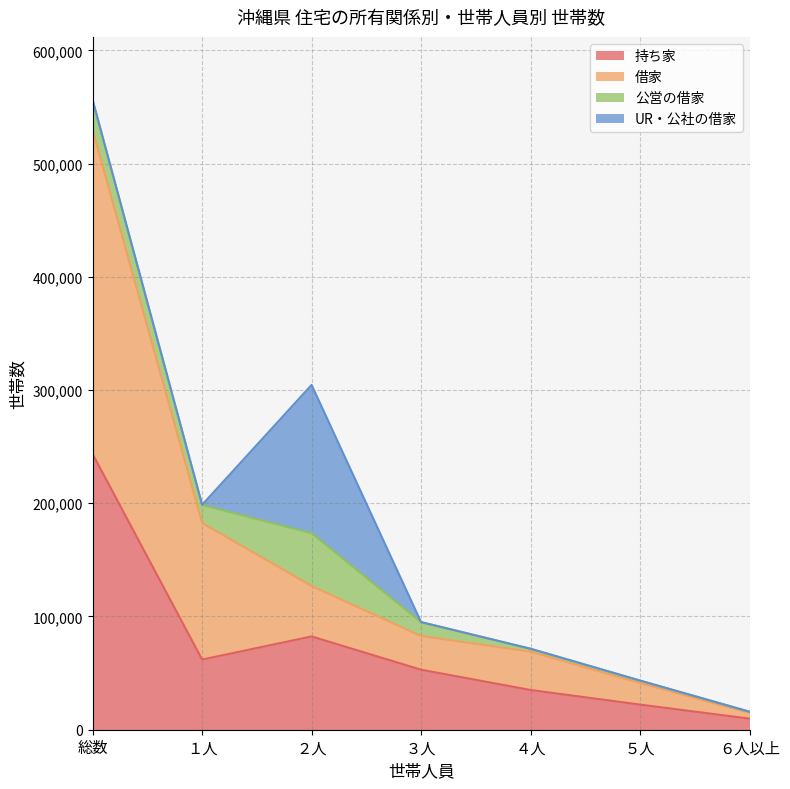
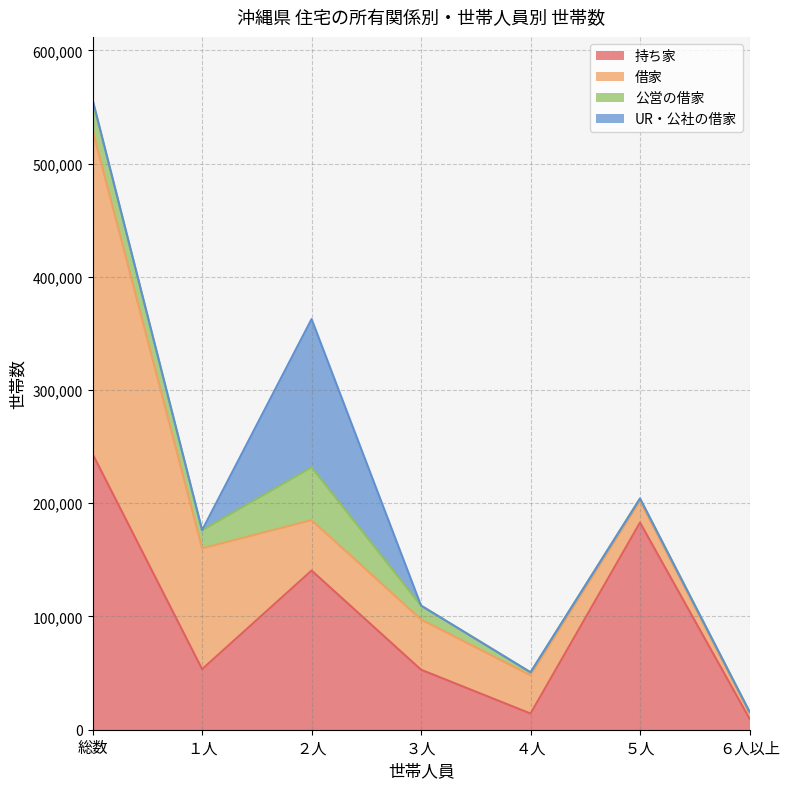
  {
    "持ち家": {
      "総数": "243,000",
-     "１人": "62,000",
-     "２人": "82,000",
+     "１人": "54,000",
+     "２人": "141,000",
      "３人": "53,000",
-     "４人": "35,000",
-     "５人": "22,000",
+     "４人": "14,000",
+     "５人": "183,000",
      "６人以上": "10,000"
    },
    "借家": {
      "総数": "286,000",
-     "１人": "121,000",
+     "１人": "107,000",
      "２人": "45,000",
-     "３人": "30,000",
+     "３人": "44,000",
      "４人": "34,000"
    },
    "公営の借家": {
      "２人": "47,000"
    },
    "UR・公社の借家": {
      "２人": "131,000"
    }
  }
